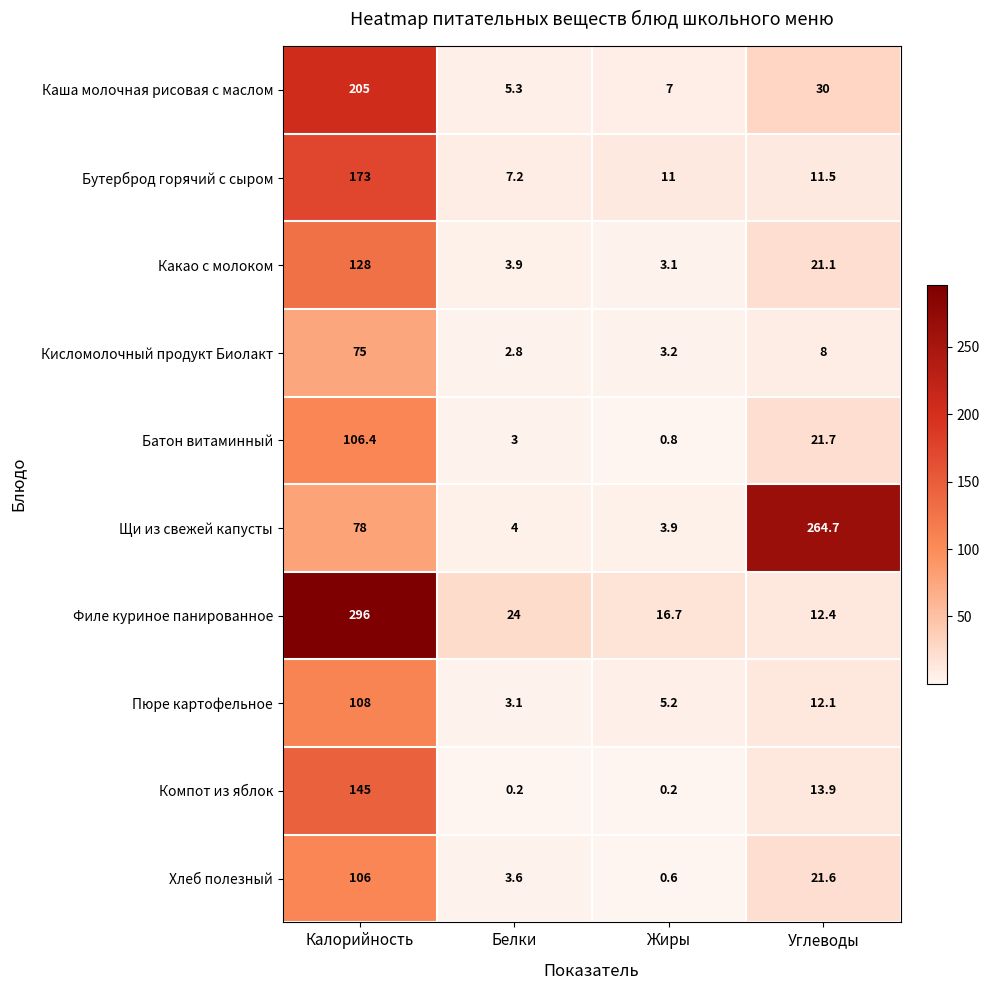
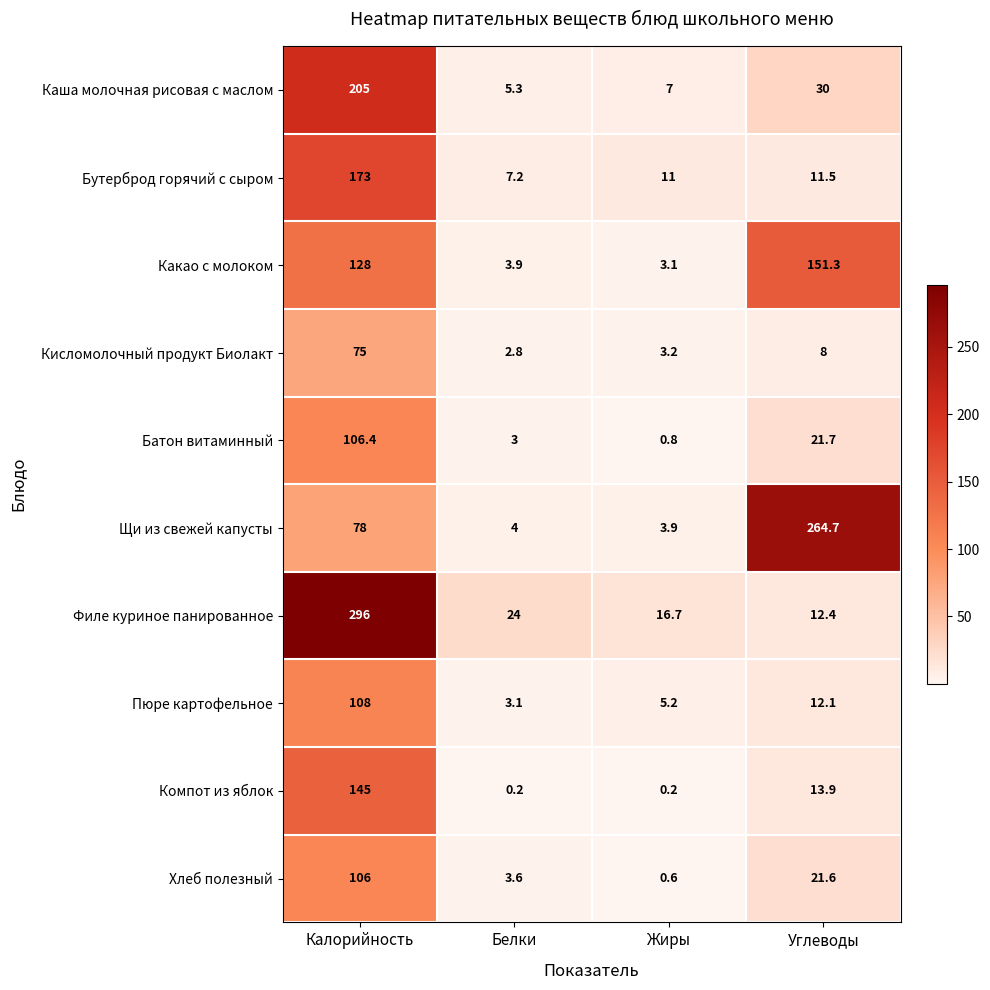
  {
    "Каша молочная рисовая с маслом": {
      "Калорийность": 205,
      "Белки": 5.3,
      "Жиры": 7,
      "Углеводы": 30
    },
    "Бутерброд горячий с сыром": {
      "Калорийность": 173,
      "Белки": 7.2,
      "Жиры": 11,
      "Углеводы": 11.5
    },
    "Какао с молоком": {
      "Калорийность": 128,
      "Белки": 3.9,
      "Жиры": 3.1,
-     "Углеводы": 21.1
+     "Углеводы": 151.3
    },
    "Кисломолочный продукт Биолакт": {
      "Калорийность": 75,
      "Белки": 2.8,
      "Жиры": 3.2,
      "Углеводы": 8
    },
    "Батон витаминный": {
      "Калорийность": 106.4,
      "Белки": 3,
      "Жиры": 0.8,
      "Углеводы": 21.7
    },
    "Щи из свежей капусты": {
      "Калорийность": 78,
      "Белки": 4,
      "Жиры": 3.9,
      "Углеводы": 264.7
    },
    "Филе куриное панированное": {
      "Калорийность": 296,
      "Белки": 24,
      "Жиры": 16.7,
      "Углеводы": 12.4
    },
    "Пюре картофельное": {
      "Калорийность": 108,
      "Белки": 3.1,
      "Жиры": 5.2,
      "Углеводы": 12.1
    },
    "Компот из яблок": {
      "Калорийность": 145,
      "Белки": 0.2,
      "Жиры": 0.2,
      "Углеводы": 13.9
    },
    "Хлеб полезный": {
      "Калорийность": 106,
      "Белки": 3.6,
      "Жиры": 0.6,
      "Углеводы": 21.6
    }
  }
